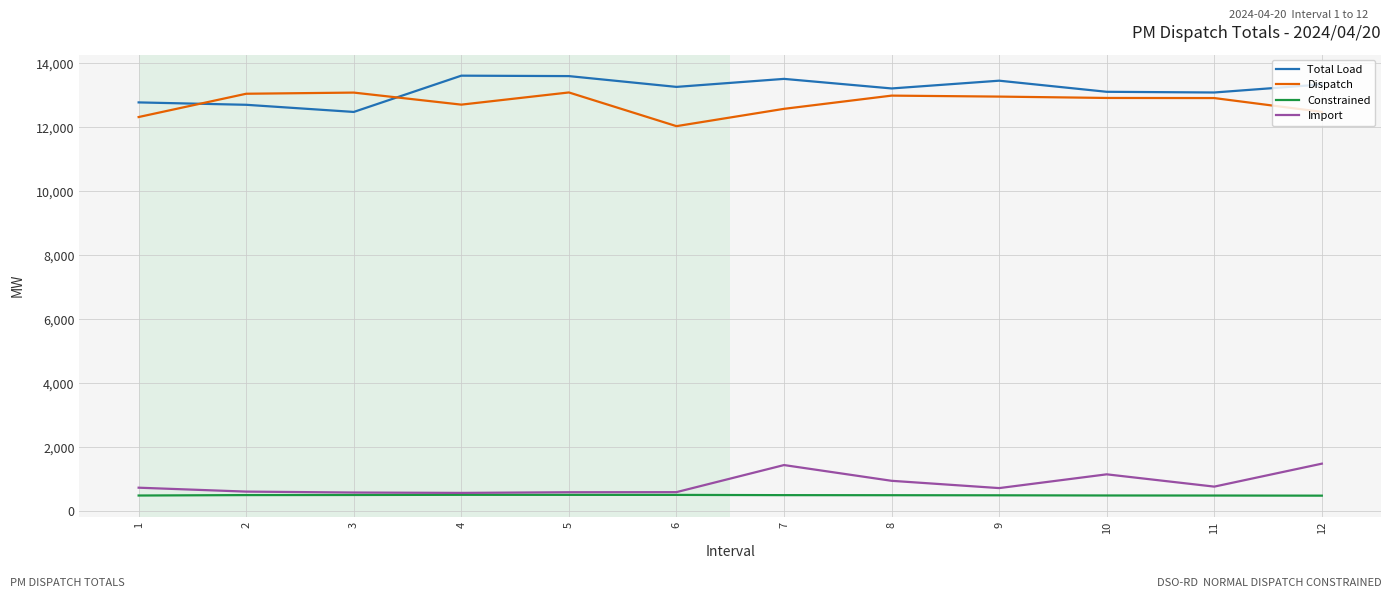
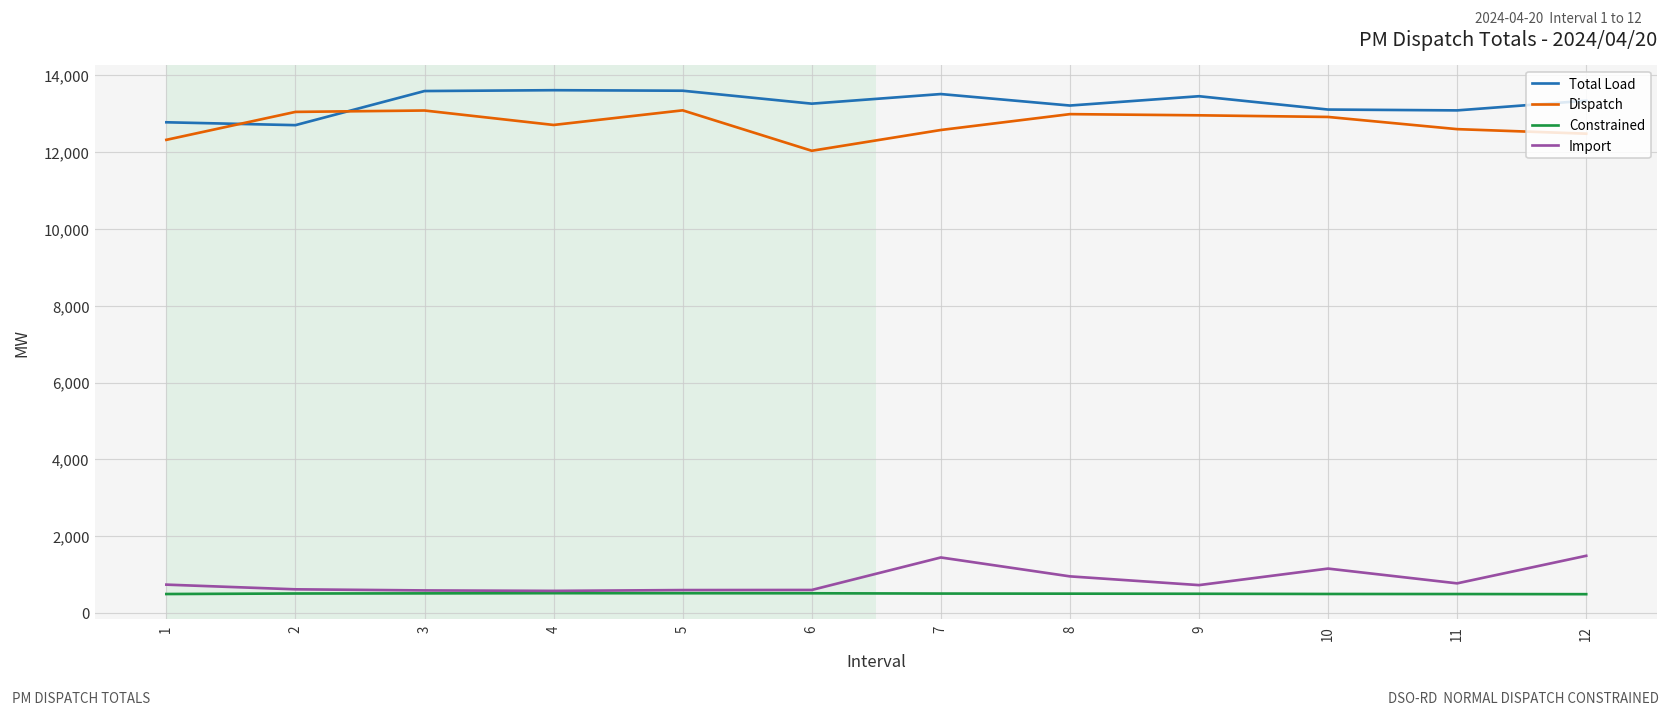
  {
    "Total Load": {
      "1": "12,800",
      "2": "12,700",
-     "3": "12,500",
+     "3": "13,600",
      "4": "13,600",
      "5": "13,600",
      "6": "13,300",
      "7": "13,500",
      "8": "13,200",
      "9": "13,500",
      "10": "13,100",
      "11": "13,100"
    },
    "Dispatch": {
      "1": "12,300",
      "2": "13,000",
      "3": "13,100",
      "4": "12,700",
      "5": "13,100",
      "6": "12,000",
      "7": "12,600",
      "8": "13,000",
      "9": "13,000",
      "10": "12,900",
-     "11": "12,900"
+     "11": "12,600"
    },
    "Constrained": {
      "1": "500",
      "2": "500",
      "5": "500",
      "6": "500",
      "7": "500",
      "8": "500",
      "9": "500",
      "10": "500",
      "11": "500",
      "12": "500"
    },
    "Import": {
      "1": "700",
      "2": "600",
      "5": "600",
      "6": "600",
      "7": "1,400",
      "8": "1,000",
      "9": "700",
      "10": "1,200",
      "11": "800",
      "12": "1,500"
    }
  }
